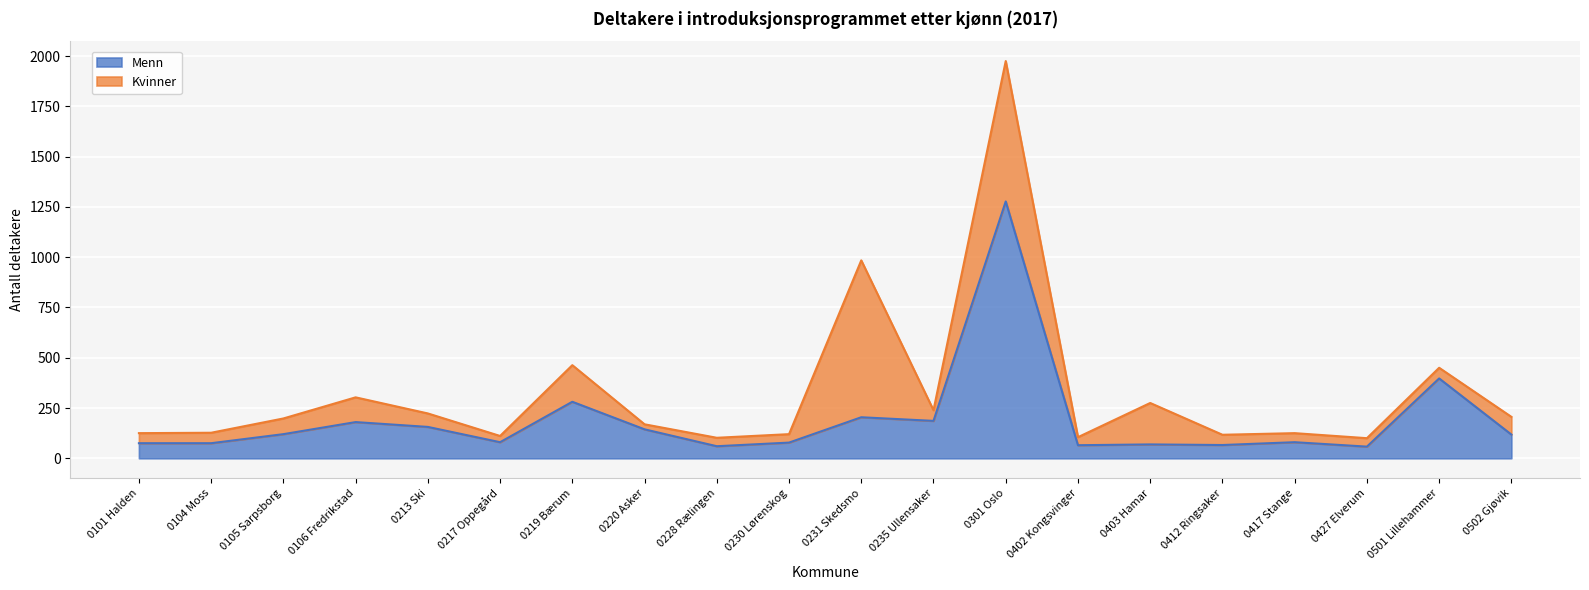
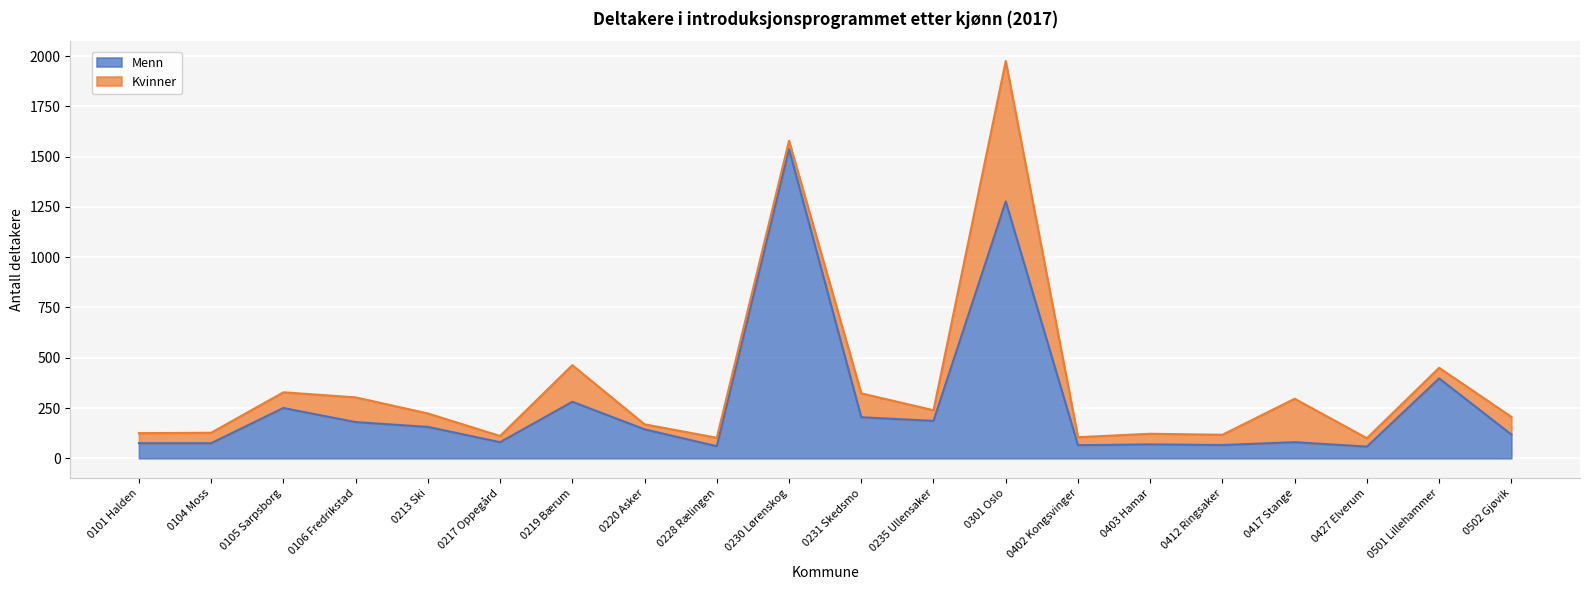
  {
    "Menn": {
      "0101 Halden": 80,
      "0104 Moss": 80,
-     "0105 Sarpsborg": 120,
+     "0105 Sarpsborg": 250,
      "0106 Fredrikstad": 180,
      "0213 Ski": 160,
      "0217 Oppegård": 80,
      "0219 Bærum": 280,
      "0220 Asker": 140,
      "0228 Rælingen": 60,
-     "0230 Lørenskog": 80,
+     "0230 Lørenskog": 1540,
      "0231 Skedsmo": 200,
      "0235 Ullensaker": 190,
      "0301 Oslo": 1280,
      "0402 Kongsvinger": 70,
      "0403 Hamar": 70,
      "0412 Ringsaker": 70,
      "0417 Stange": 80,
      "0427 Elverum": 60,
      "0501 Lillehammer": 400,
      "0502 Gjøvik": 120
    },
    "Kvinner": {
      "0101 Halden": 50,
      "0104 Moss": 50,
      "0105 Sarpsborg": 80,
      "0106 Fredrikstad": 120,
      "0213 Ski": 70,
      "0217 Oppegård": 30,
      "0219 Bærum": 180,
      "0220 Asker": 30,
      "0228 Rælingen": 40,
      "0230 Lørenskog": 40,
-     "0231 Skedsmo": 780,
+     "0231 Skedsmo": 120,
      "0235 Ullensaker": 50,
      "0301 Oslo": 700,
      "0402 Kongsvinger": 40,
-     "0403 Hamar": 210,
+     "0403 Hamar": 50,
      "0412 Ringsaker": 50,
-     "0417 Stange": 50,
+     "0417 Stange": 220,
      "0427 Elverum": 40,
      "0501 Lillehammer": 50,
      "0502 Gjøvik": 90
    }
  }
